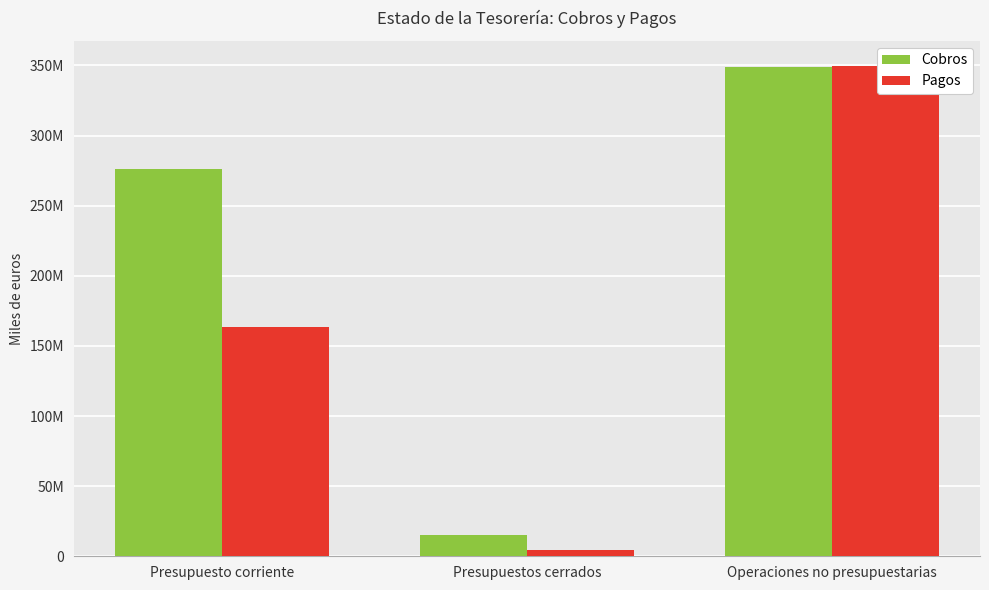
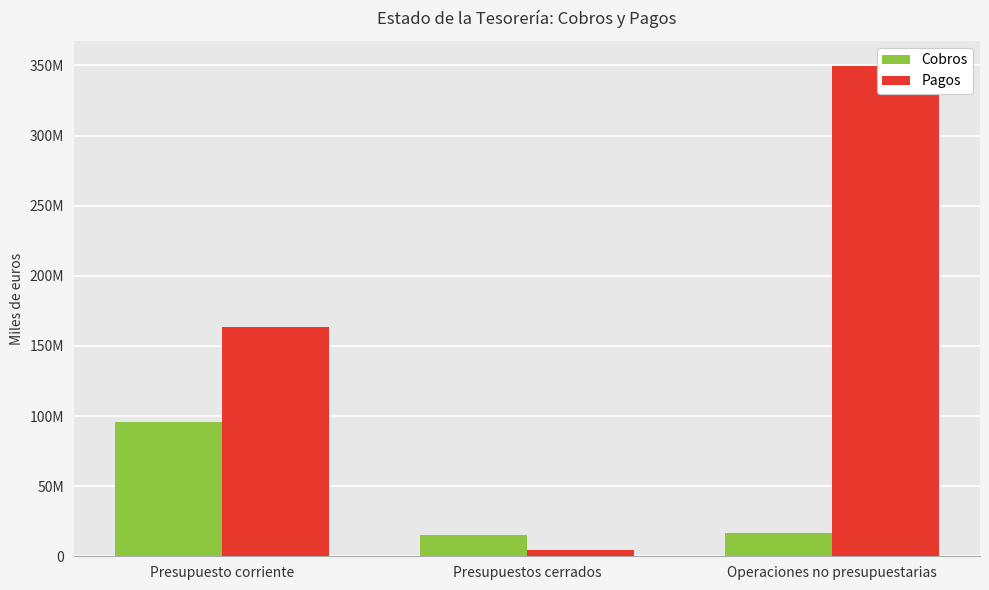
  {
    "Cobros": {
-     "Presupuesto corriente": 276000000,
+     "Presupuesto corriente": 96000000,
      "Presupuestos cerrados": 15000000,
-     "Operaciones no presupuestarias": 349000000
+     "Operaciones no presupuestarias": 17000000
    },
    "Pagos": {
      "Presupuesto corriente": 164000000,
      "Presupuestos cerrados": 4000000
    }
  }
